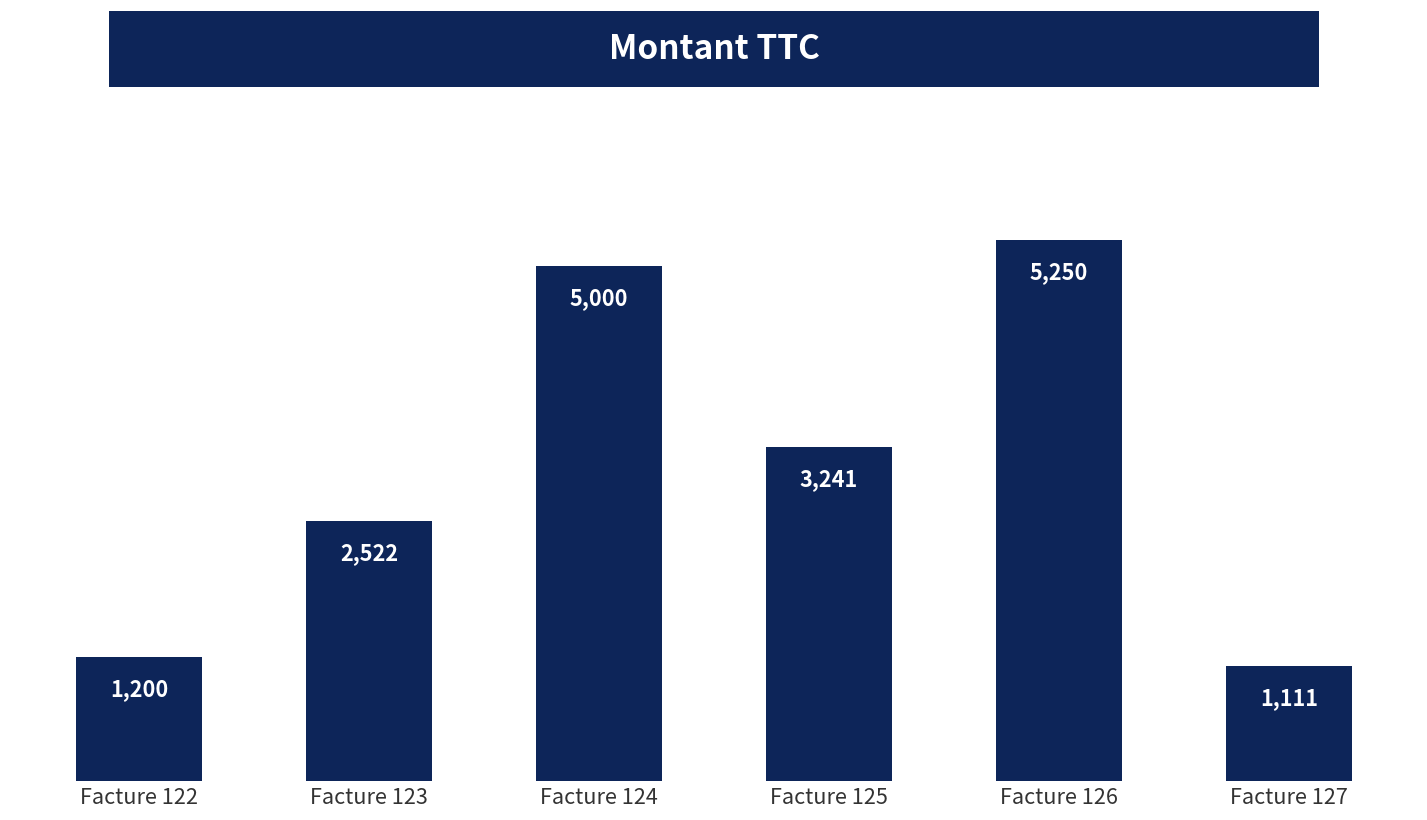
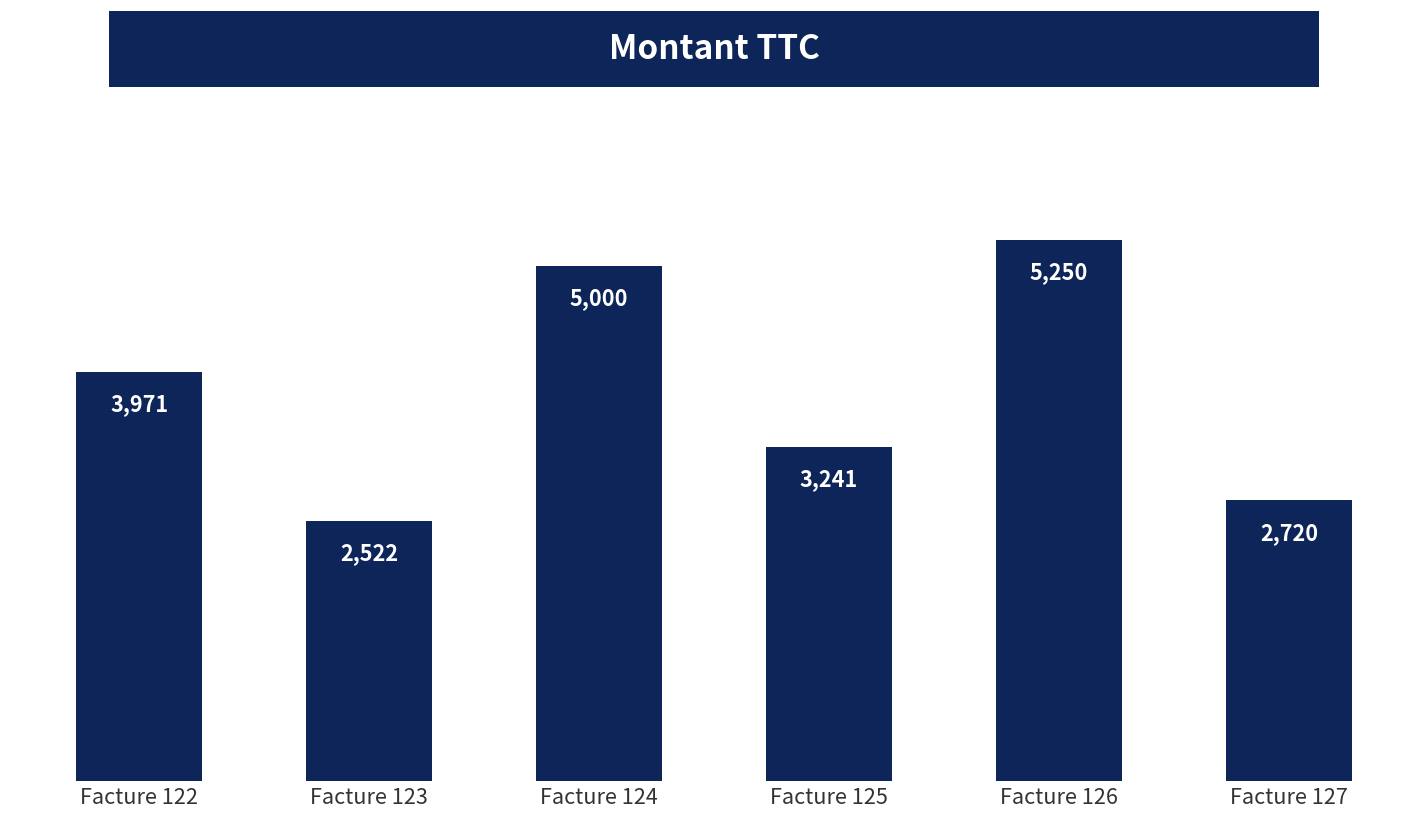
  {
-   "Facture 122": "1,200",
+   "Facture 122": "3,971",
    "Facture 123": "2,522",
    "Facture 124": "5,000",
    "Facture 125": "3,241",
    "Facture 126": "5,250",
-   "Facture 127": "1,111"
+   "Facture 127": "2,720"
  }
